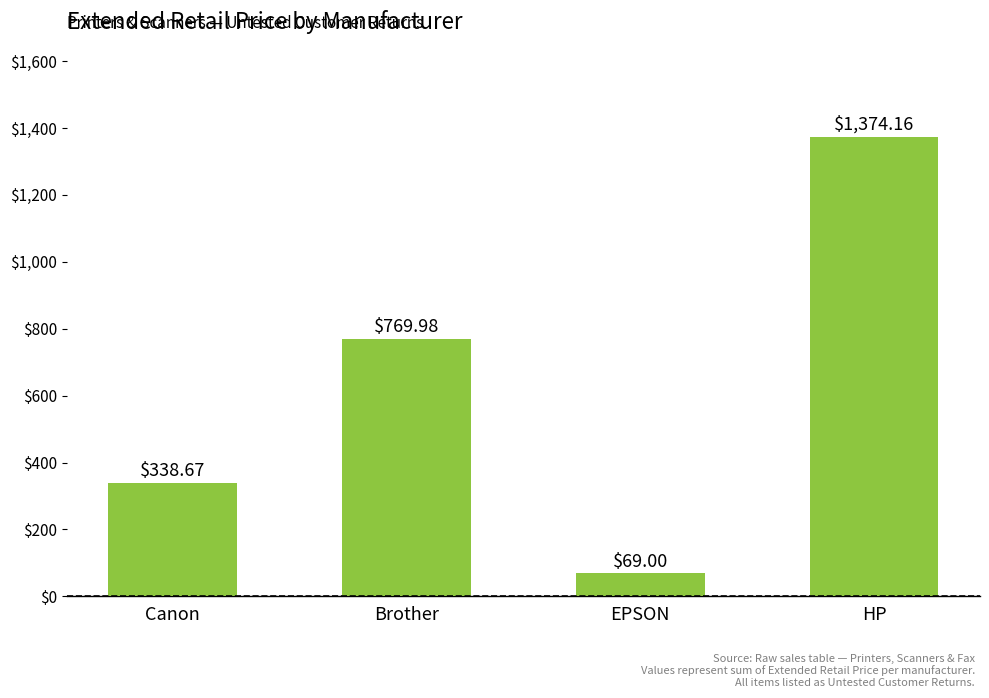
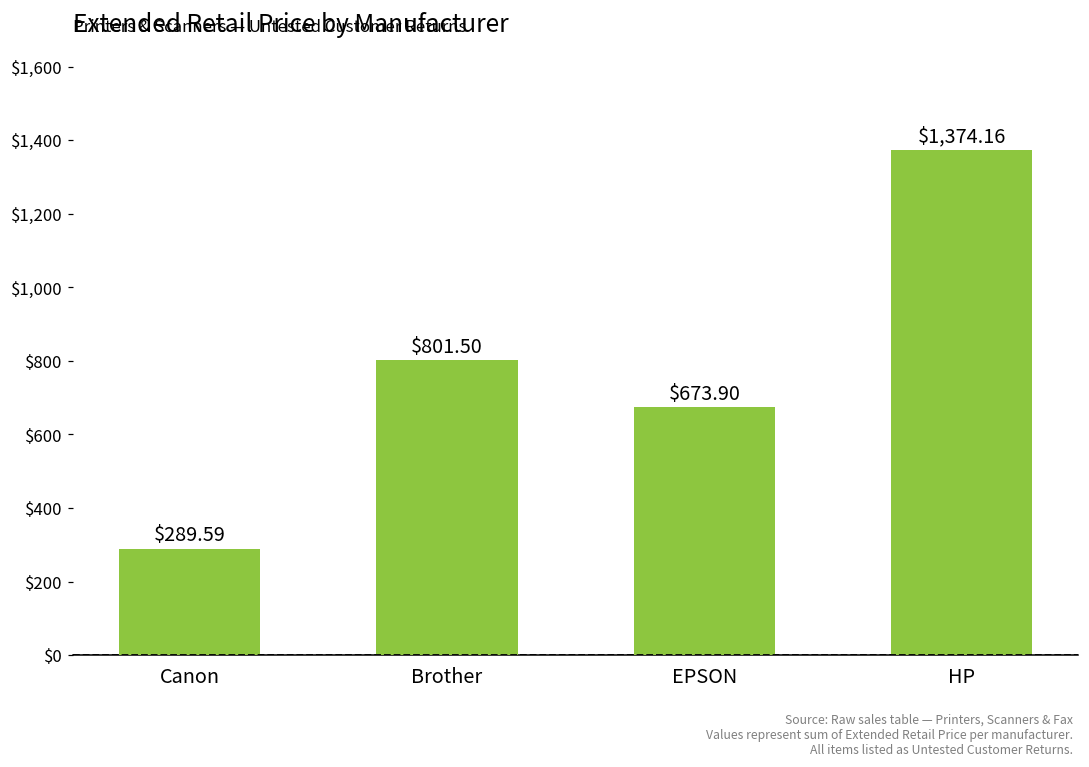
  {
-   "Canon": "$338.67",
-   "Brother": "$769.98",
-   "EPSON": "$69.00",
+   "Canon": "$289.59",
+   "Brother": "$801.50",
+   "EPSON": "$673.90",
    "HP": "$1,374.16"
  }
